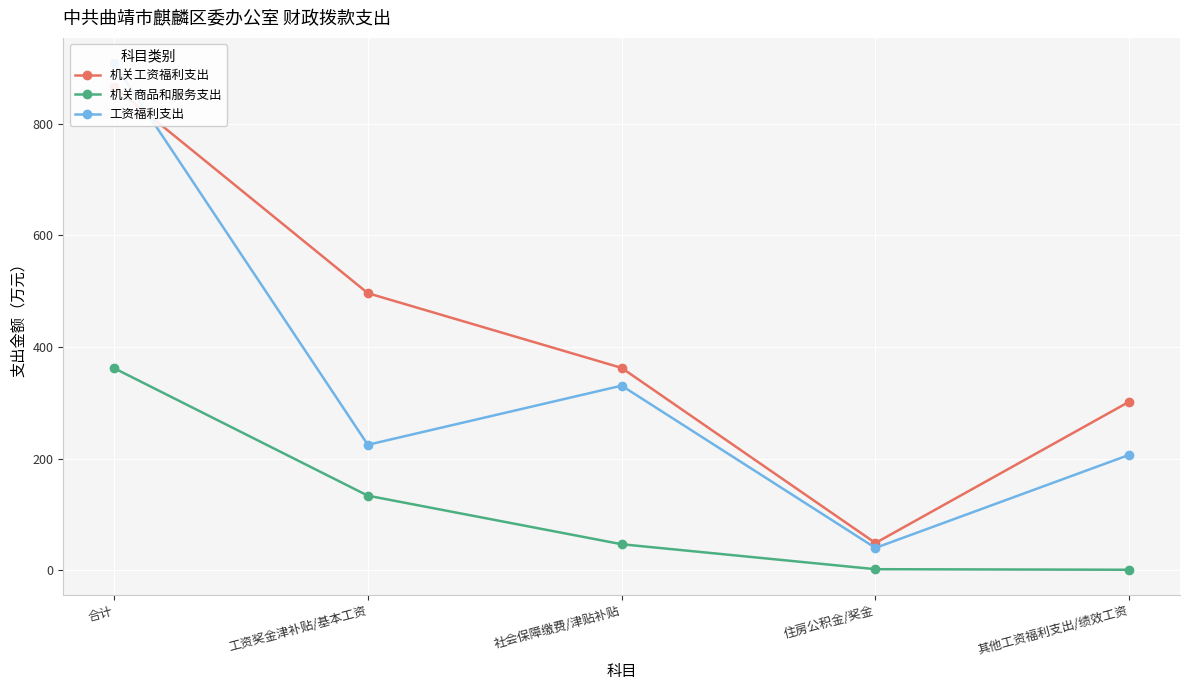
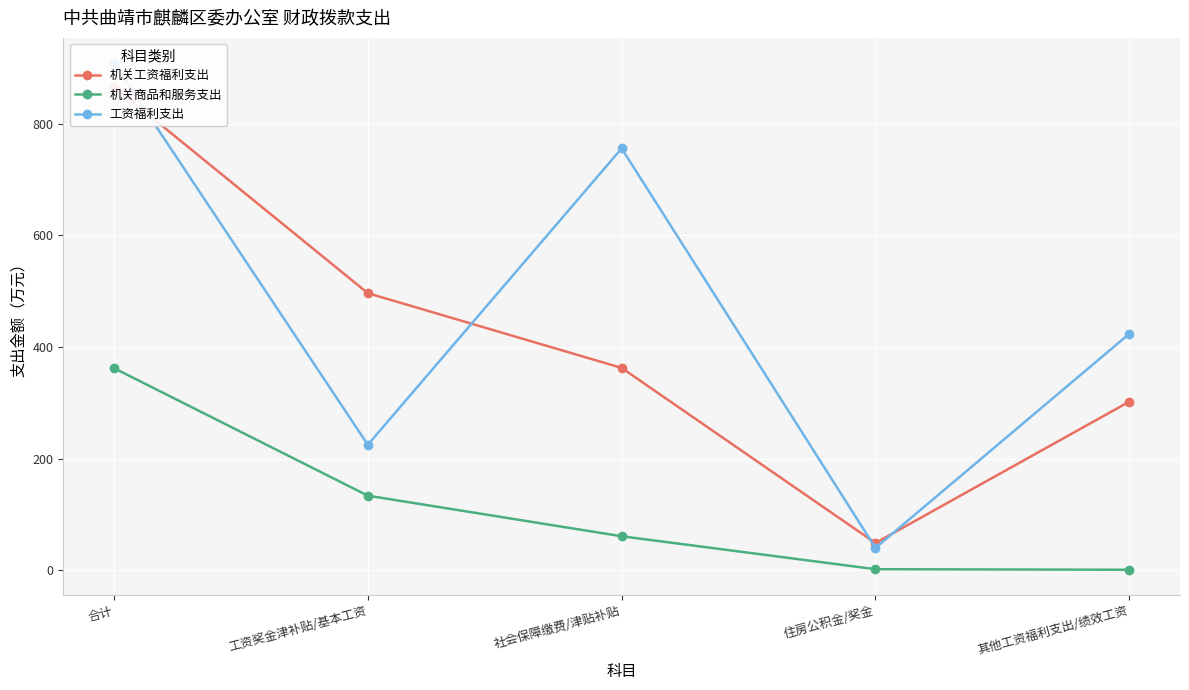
  {
    "机关工资福利支出": {
      "工资奖金津补贴/基本工资": 500,
      "社会保障缴费/津贴补贴": 360,
      "住房公积金/奖金": 50,
      "其他工资福利支出/绩效工资": 300
    },
    "机关商品和服务支出": {
      "合计": 360,
      "工资奖金津补贴/基本工资": 130,
-     "社会保障缴费/津贴补贴": 50,
+     "社会保障缴费/津贴补贴": 60,
      "住房公积金/奖金": 0,
      "其他工资福利支出/绩效工资": 0
    },
    "工资福利支出": {
      "工资奖金津补贴/基本工资": 220,
-     "社会保障缴费/津贴补贴": 330,
+     "社会保障缴费/津贴补贴": 760,
      "住房公积金/奖金": 40,
-     "其他工资福利支出/绩效工资": 210
+     "其他工资福利支出/绩效工资": 420
    }
  }
